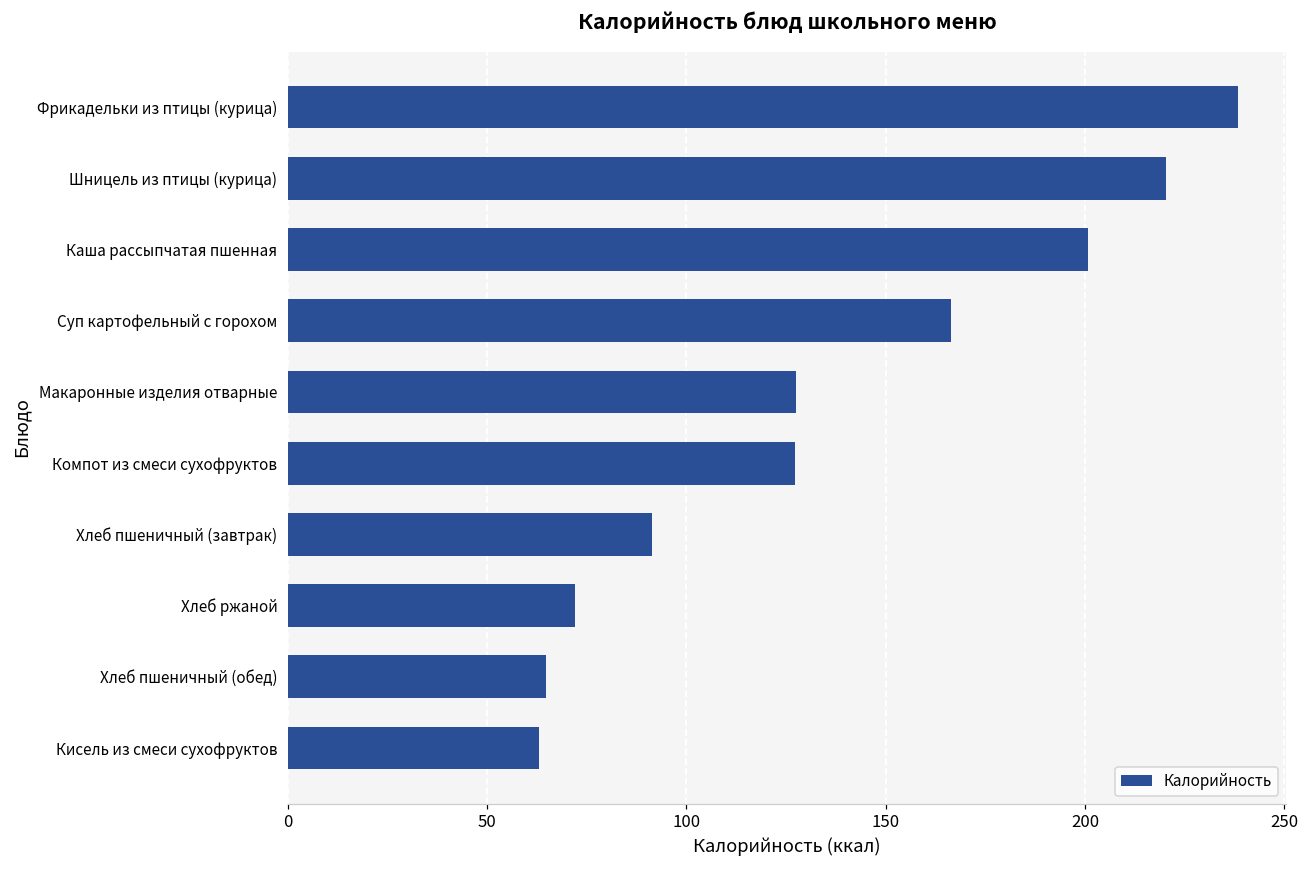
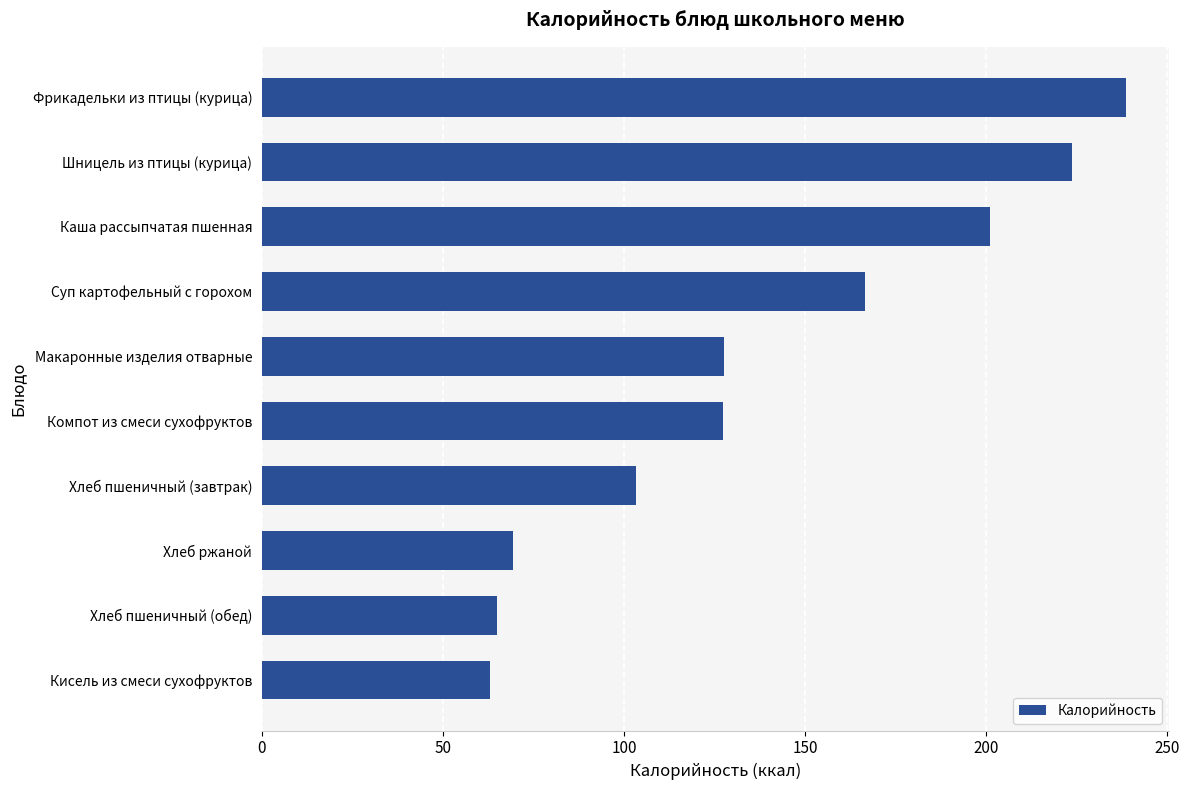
  {
    "Фрикадельки из птицы (курица)": 239,
-   "Шницель из птицы (курица)": 220,
+   "Шницель из птицы (курица)": 224,
    "Каша рассыпчатая пшенная": 201,
    "Суп картофельный с горохом": 167,
    "Макаронные изделия отварные": 128,
    "Компот из смеси сухофруктов": 127,
-   "Хлеб пшеничный (завтрак)": 91,
-   "Хлеб ржаной": 72,
+   "Хлеб пшеничный (завтрак)": 103,
+   "Хлеб ржаной": 69,
    "Хлеб пшеничный (обед)": 65,
    "Кисель из смеси сухофруктов": 63
  }
